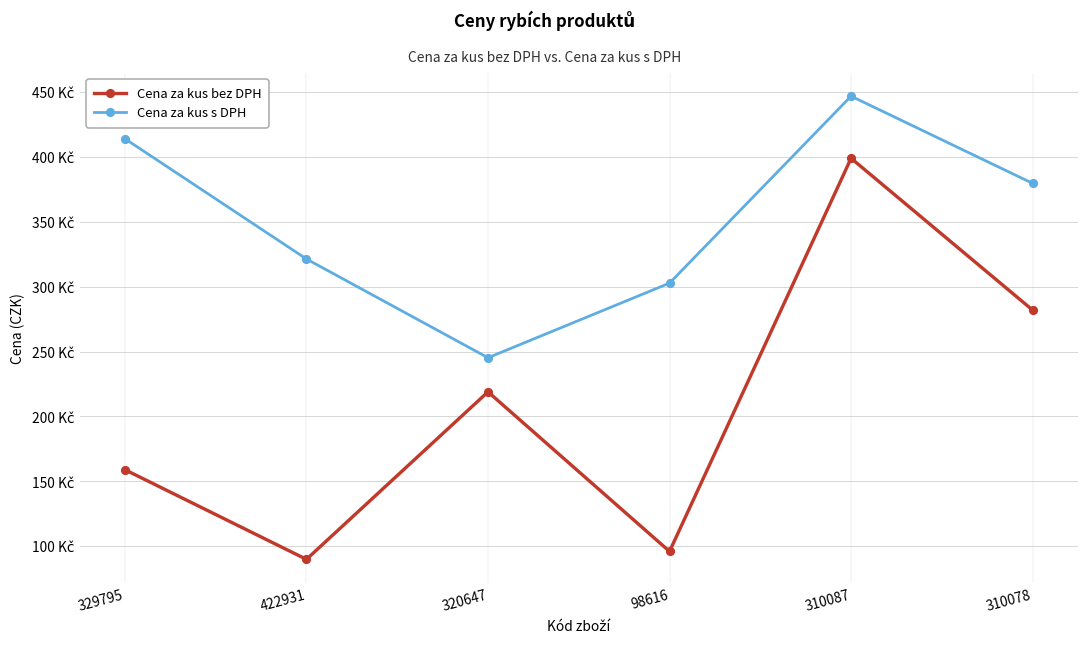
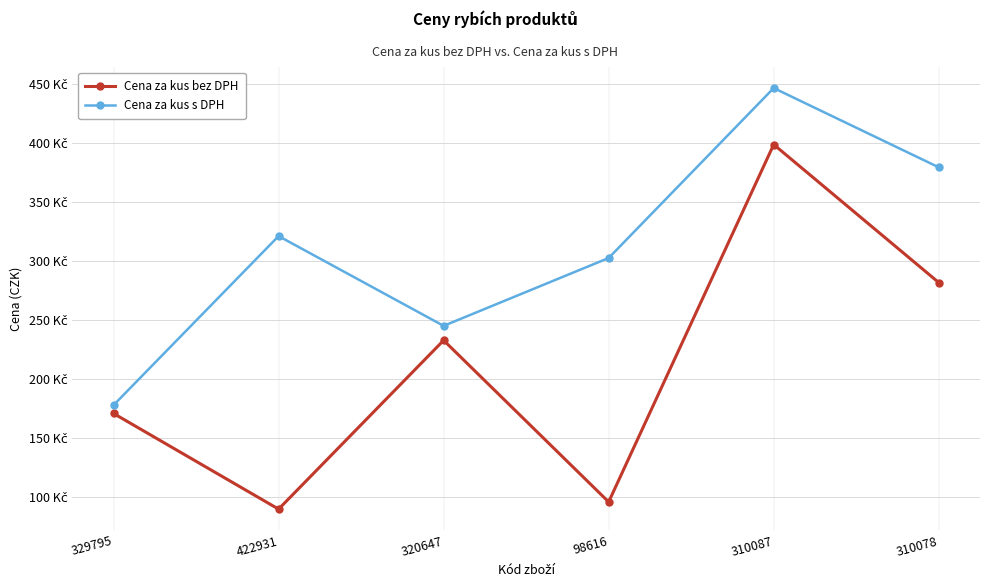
  {
    "Cena za kus bez DPH": {
-     "329795": "159 Kč",
+     "329795": "171 Kč",
      "422931": "90 Kč",
-     "320647": "219 Kč",
+     "320647": "233 Kč",
      "98616": "96 Kč",
      "310087": "399 Kč",
      "310078": "282 Kč"
    },
    "Cena za kus s DPH": {
-     "329795": "414 Kč",
+     "329795": "178 Kč",
      "422931": "321 Kč",
      "320647": "245 Kč",
      "98616": "303 Kč",
      "310087": "447 Kč",
      "310078": "380 Kč"
    }
  }
